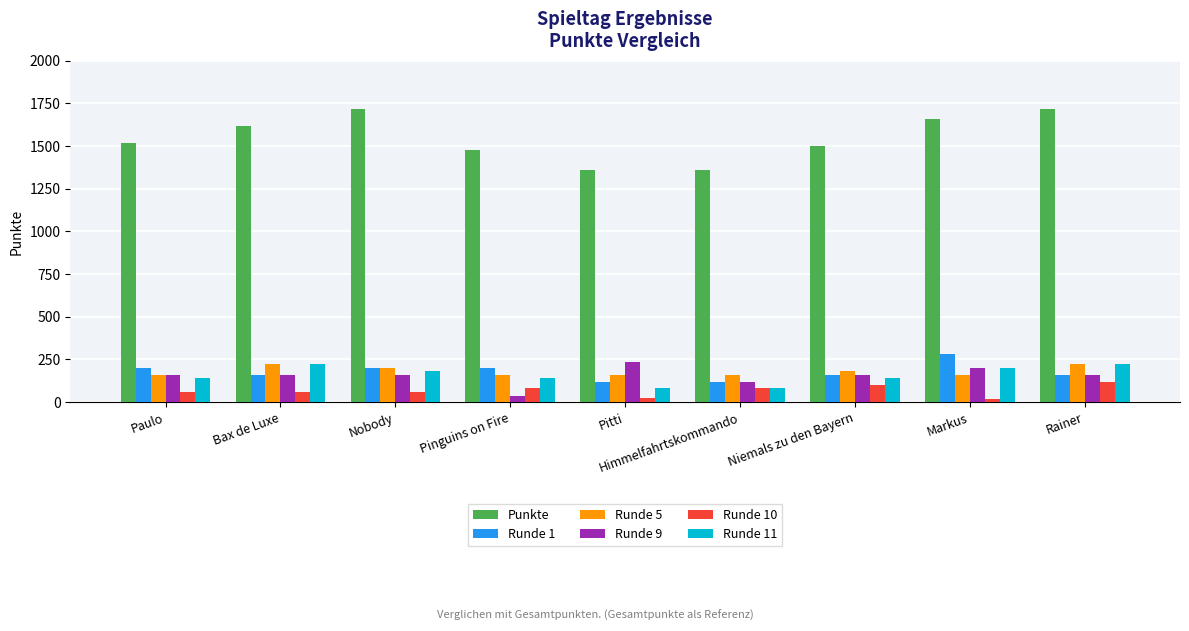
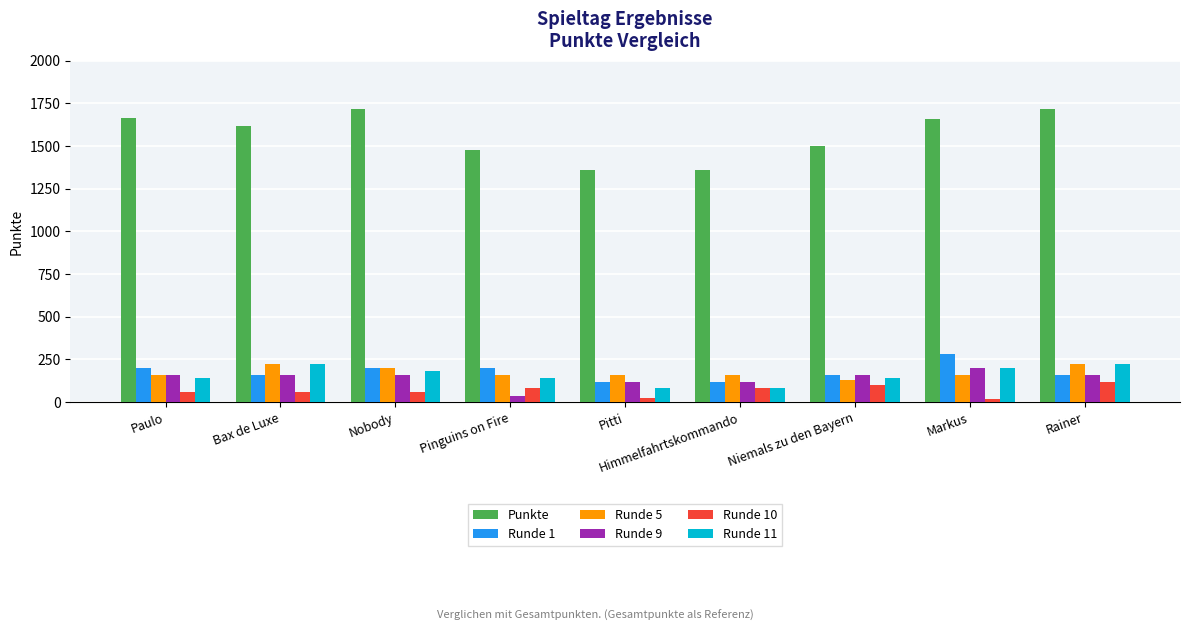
  {
    "Punkte": {
-     "Paulo": 1520,
+     "Paulo": 1660,
      "Bax de Luxe": 1620,
      "Nobody": 1720,
      "Pinguins on Fire": 1480,
      "Pitti": 1360,
      "Himmelfahrtskommando": 1360,
      "Niemals zu den Bayern": 1500,
      "Markus": 1660,
      "Rainer": 1720
    },
    "Runde 5": {
      "Paulo": 160,
      "Bax de Luxe": 220,
      "Nobody": 200,
      "Pinguins on Fire": 160,
      "Pitti": 160,
      "Himmelfahrtskommando": 160,
-     "Niemals zu den Bayern": 180,
+     "Niemals zu den Bayern": 130,
      "Markus": 160,
      "Rainer": 220
    },
    "Runde 9": {
      "Paulo": 160,
      "Bax de Luxe": 160,
      "Nobody": 160,
      "Pinguins on Fire": 30,
-     "Pitti": 240,
+     "Pitti": 120,
      "Himmelfahrtskommando": 120,
      "Niemals zu den Bayern": 160,
      "Markus": 200,
      "Rainer": 160
    },
    "Runde 10": {
      "Paulo": 60,
      "Bax de Luxe": 60,
      "Nobody": 60,
      "Pinguins on Fire": 80,
      "Pitti": 20,
      "Himmelfahrtskommando": 80,
      "Niemals zu den Bayern": 100,
      "Markus": 20,
      "Rainer": 120
    }
  }
